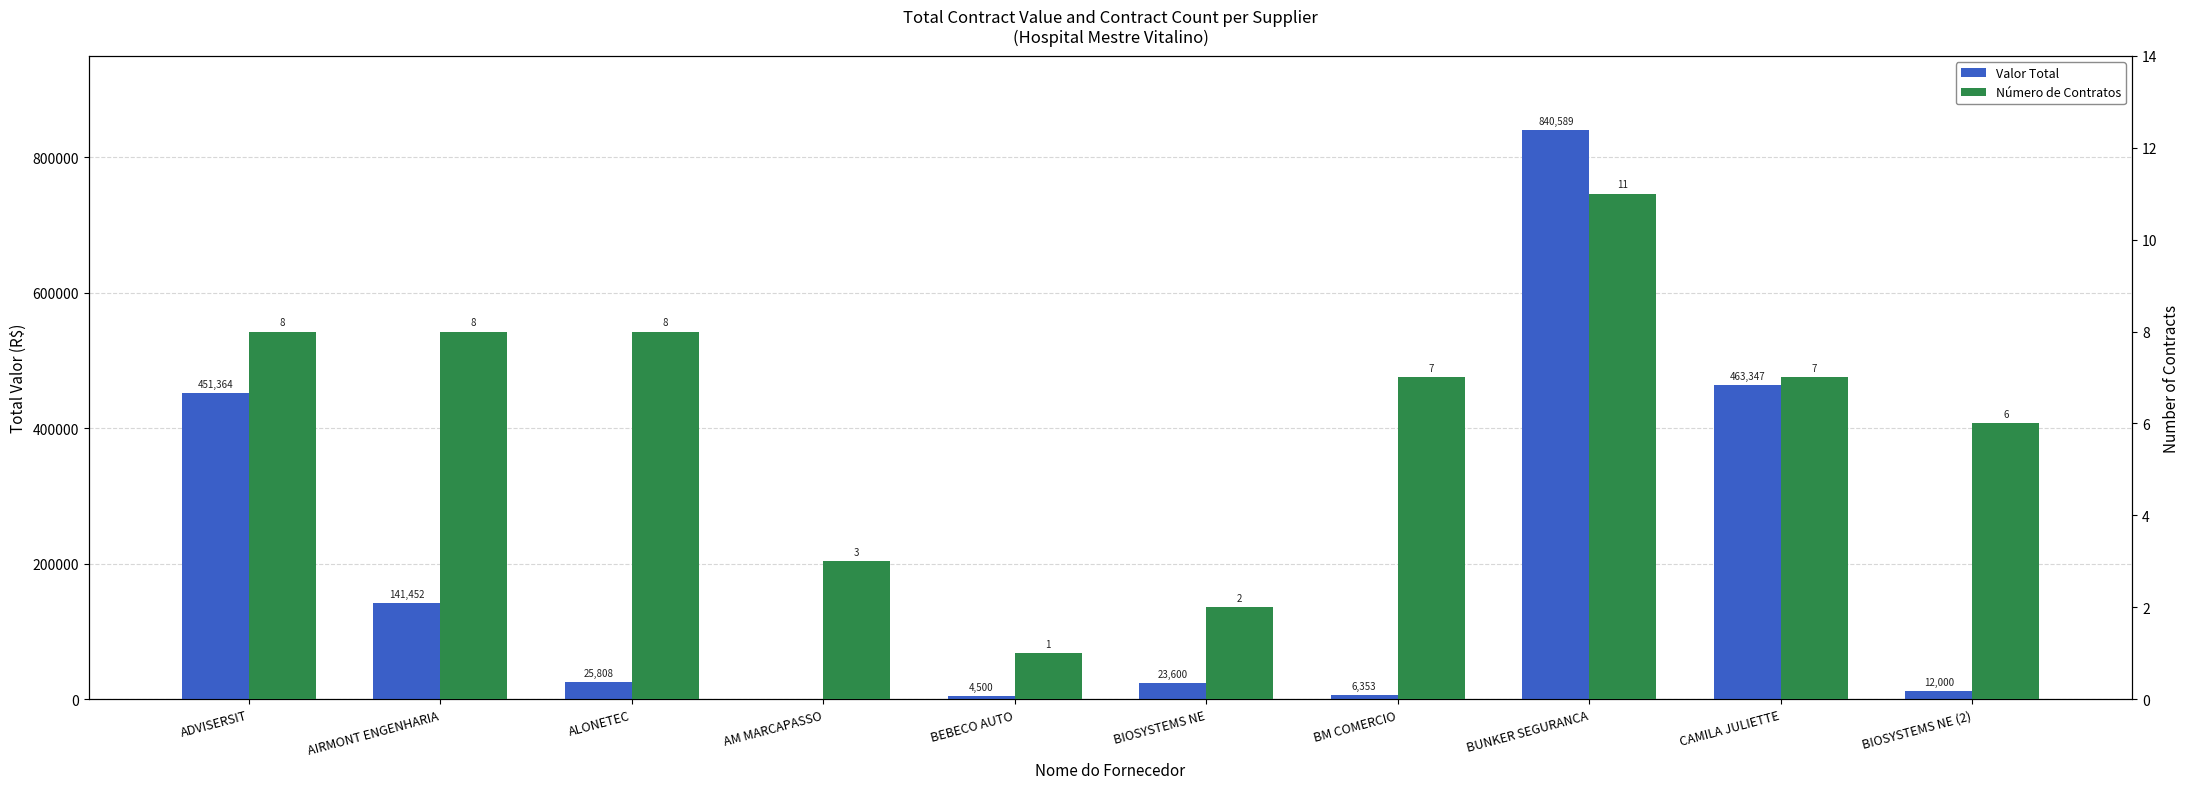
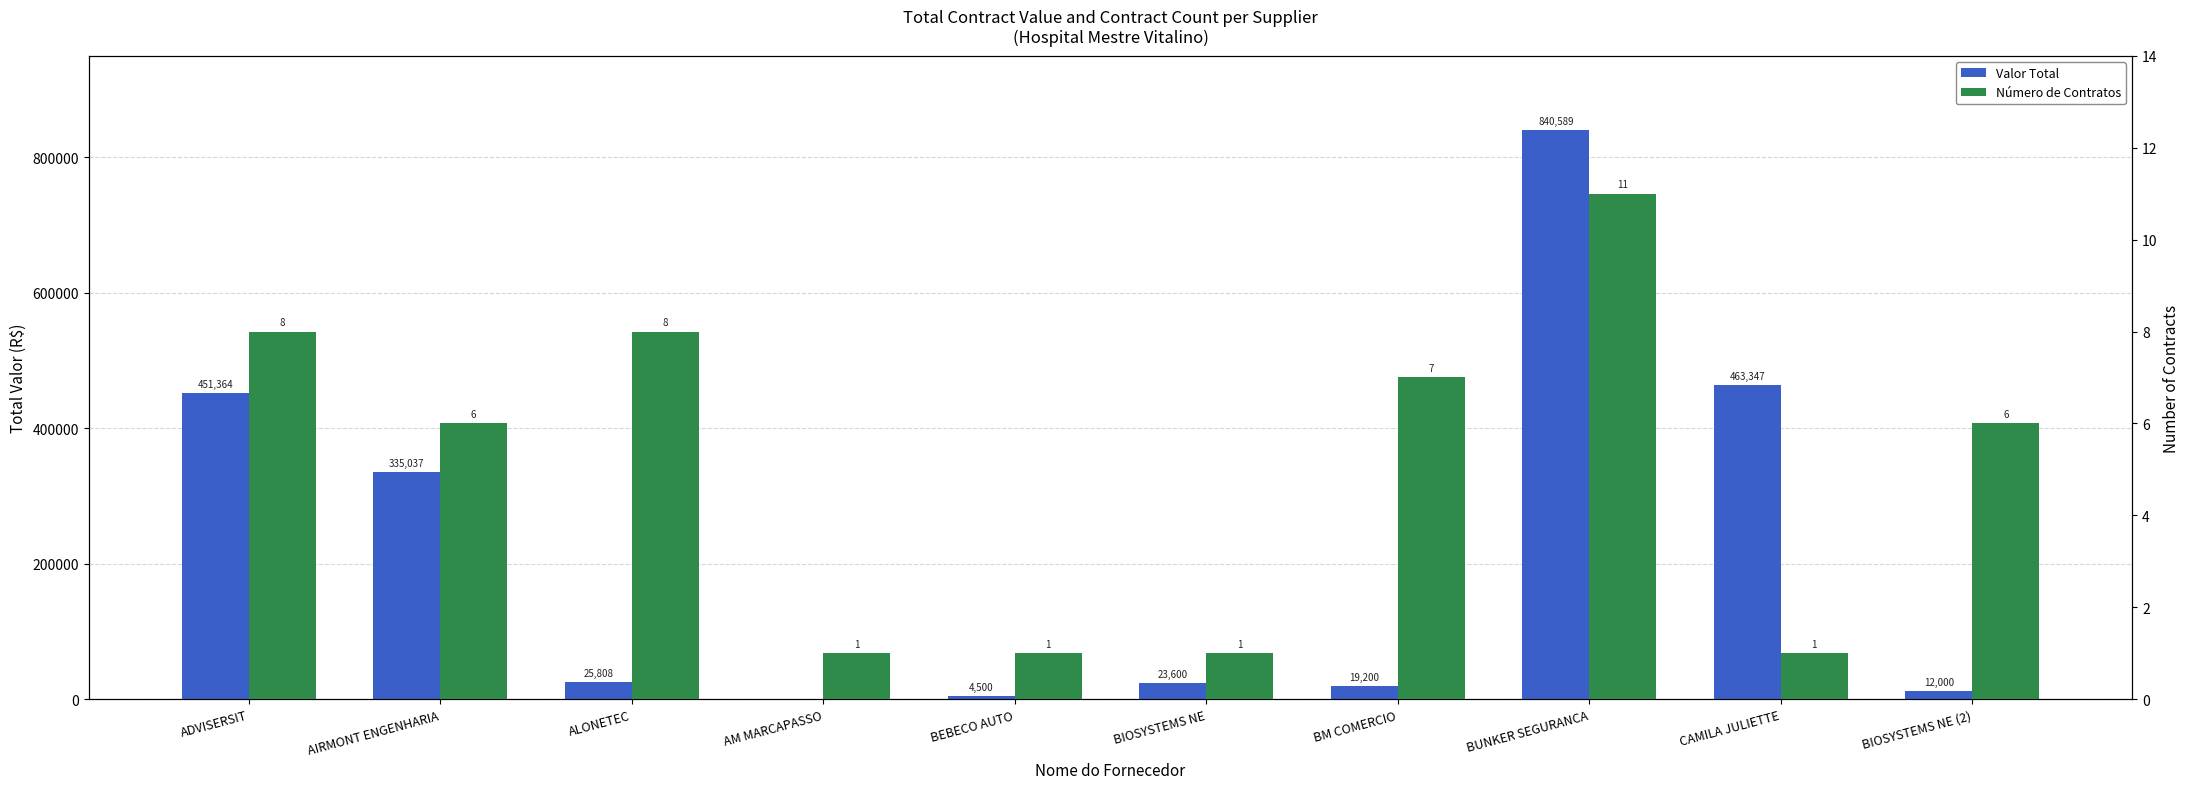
  {
    "Valor Total": {
      "ADVISERSIT": "451,364",
-     "AIRMONT ENGENHARIA": "141,452",
+     "AIRMONT ENGENHARIA": "335,037",
      "ALONETEC": "25,808",
      "BEBECO AUTO": "4,500",
      "BIOSYSTEMS NE": "23,600",
-     "BM COMERCIO": "6,353",
+     "BM COMERCIO": "19,200",
      "BUNKER SEGURANCA": "840,589",
      "CAMILA JULIETTE": "463,347",
      "BIOSYSTEMS NE (2)": "12,000"
    },
    "Número de Contratos": {
      "ADVISERSIT": "8",
-     "AIRMONT ENGENHARIA": "8",
+     "AIRMONT ENGENHARIA": "6",
      "ALONETEC": "8",
-     "AM MARCAPASSO": "3",
+     "AM MARCAPASSO": "1",
      "BEBECO AUTO": "1",
-     "BIOSYSTEMS NE": "2",
+     "BIOSYSTEMS NE": "1",
      "BM COMERCIO": "7",
      "BUNKER SEGURANCA": "11",
-     "CAMILA JULIETTE": "7",
+     "CAMILA JULIETTE": "1",
      "BIOSYSTEMS NE (2)": "6"
    }
  }
